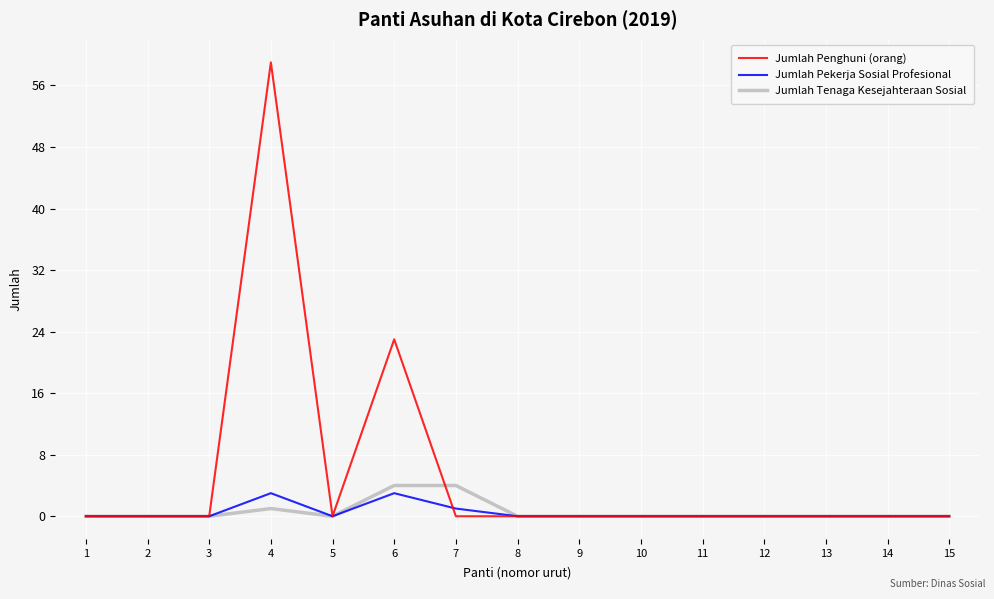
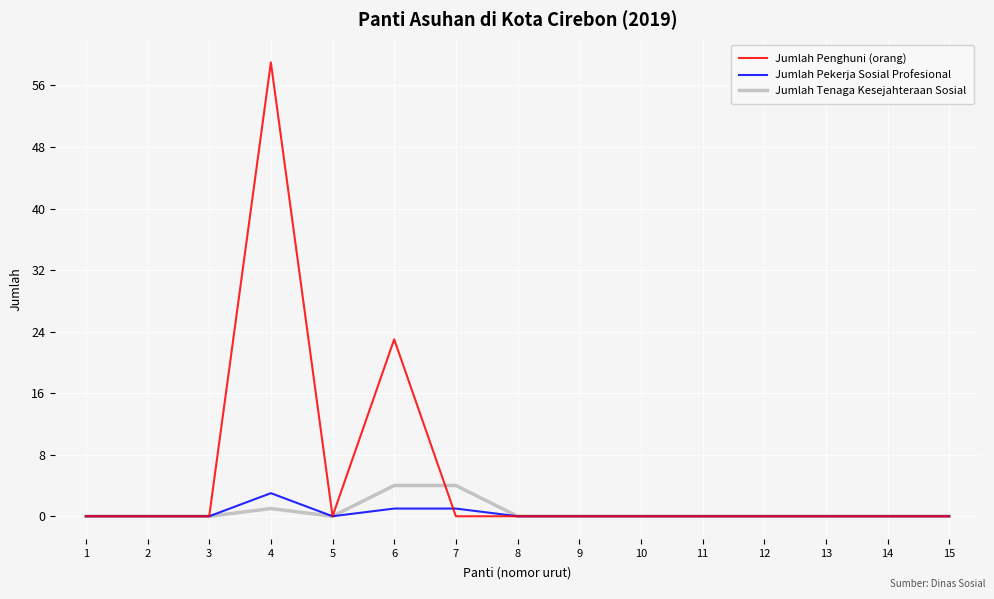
  {
    "Jumlah Penghuni (orang)": {
      "4": 59,
      "6": 23,
      "7": 0
    },
    "Jumlah Pekerja Sosial Profesional": {
      "4": 3,
-     "6": 3,
+     "6": 1,
      "7": 1
    },
    "Jumlah Tenaga Kesejahteraan Sosial": {
      "4": 1,
      "6": 4,
      "7": 4
    }
  }
